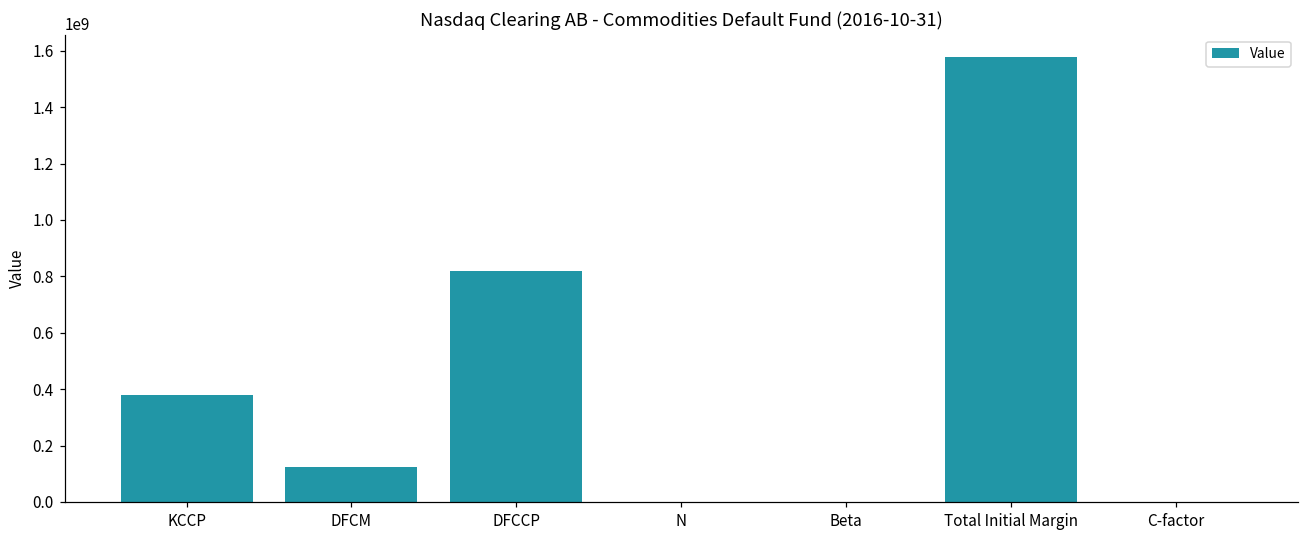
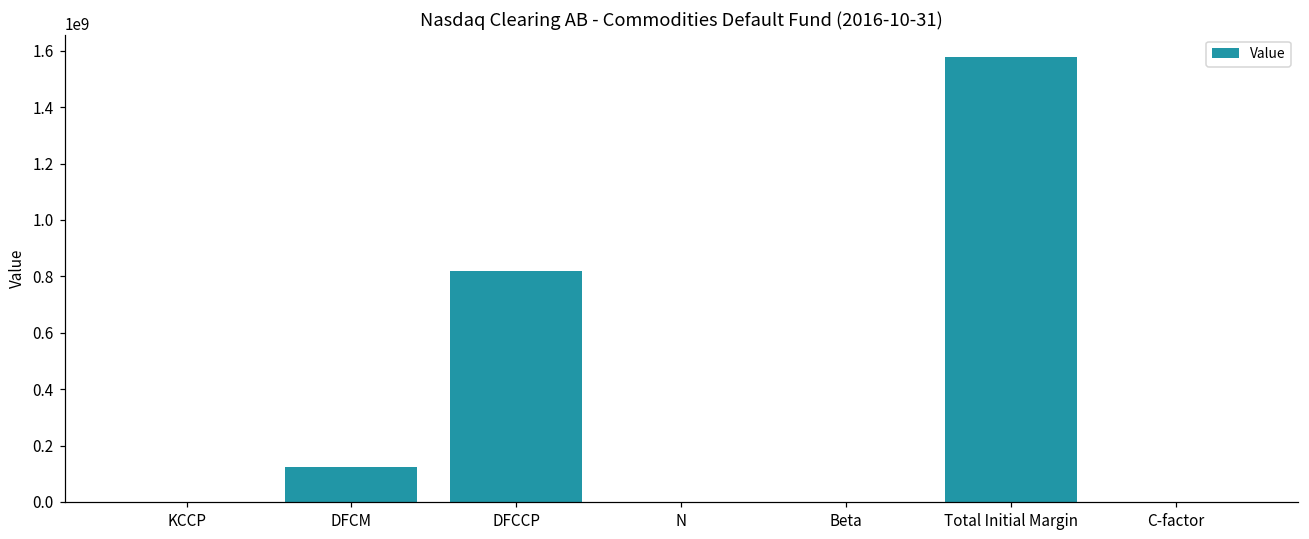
  {
-   "KCCP": 380000000,
+   "KCCP": 0,
    "DFCM": 120000000,
    "DFCCP": 820000000,
    "Total Initial Margin": 1580000000
  }
